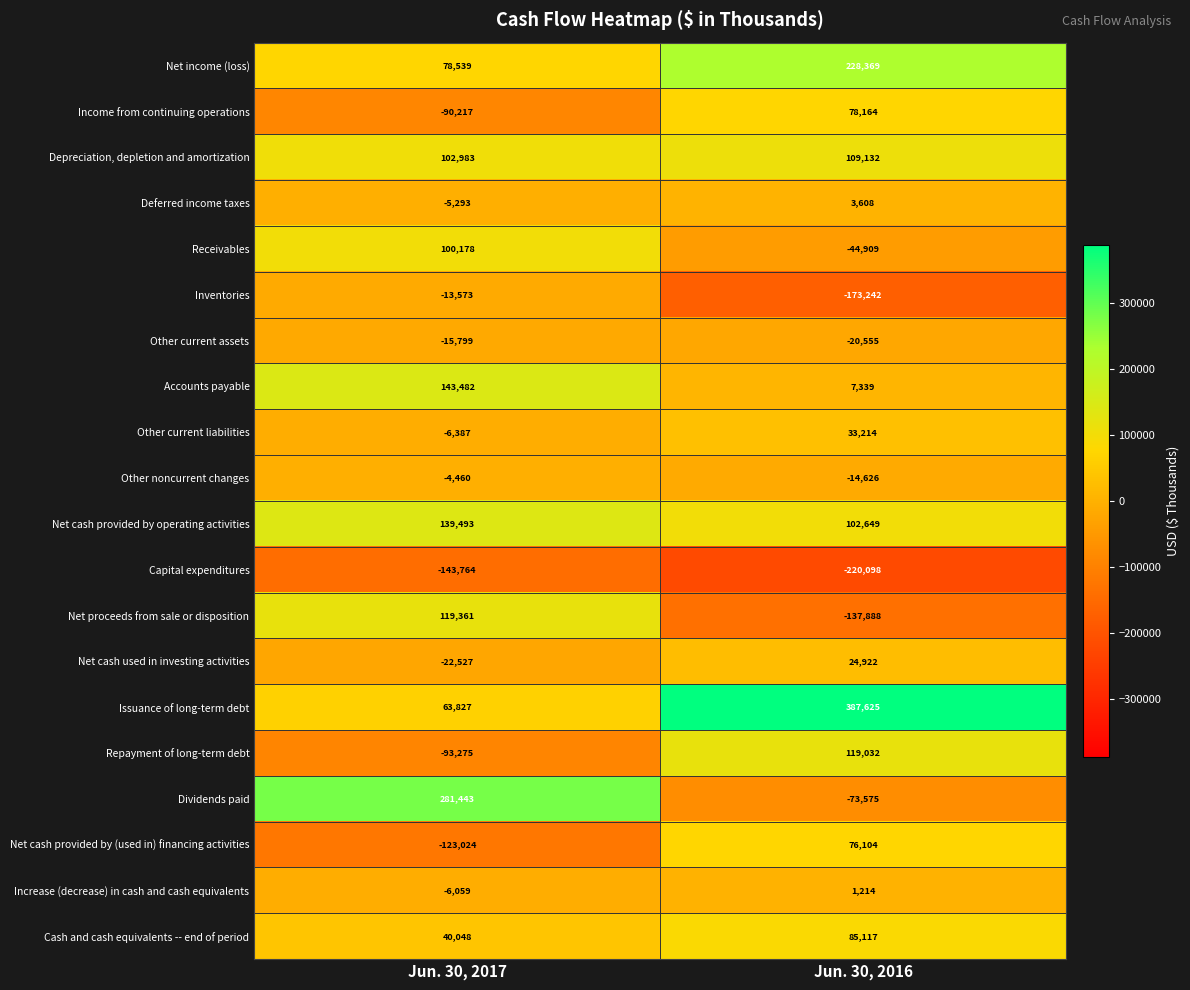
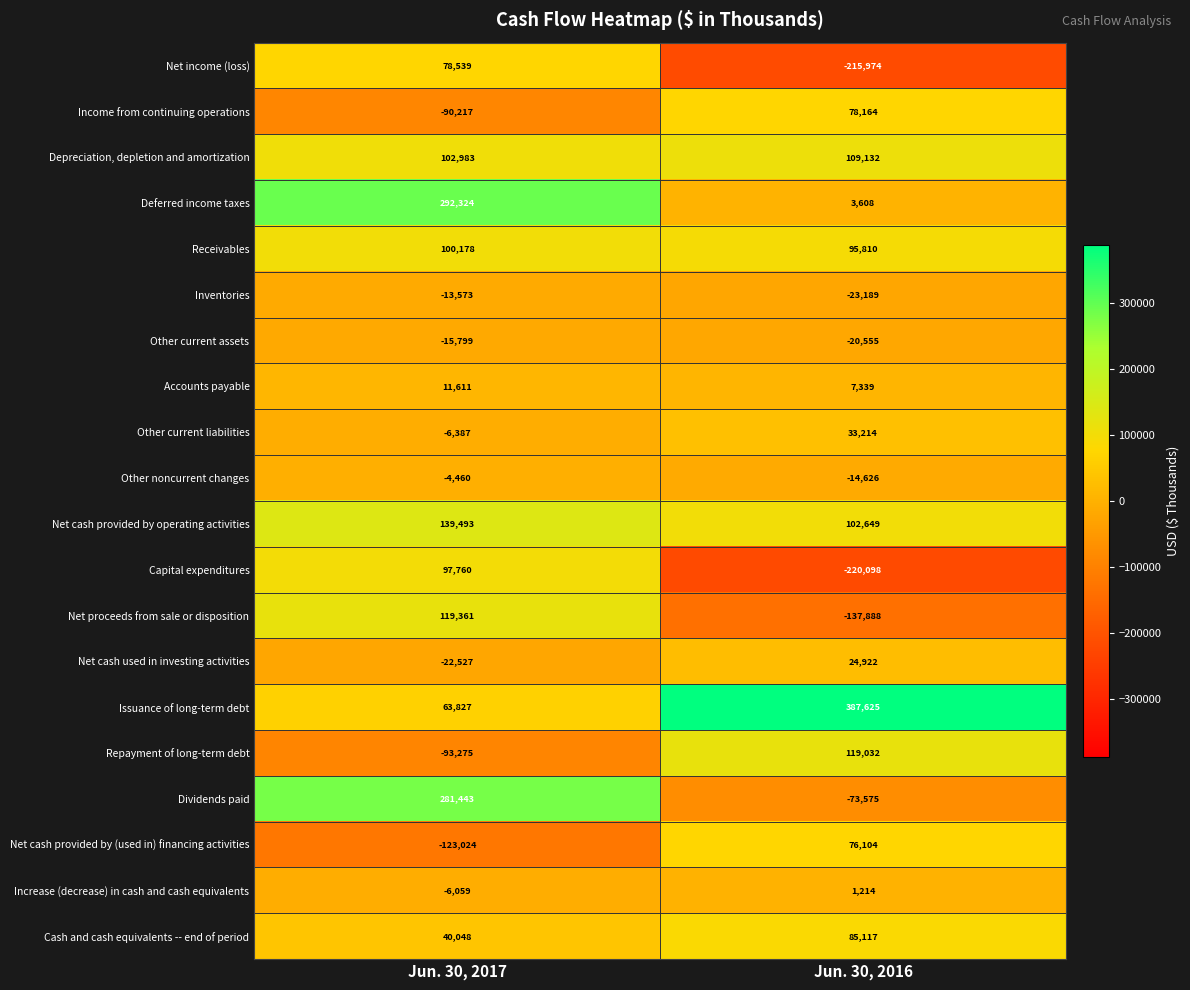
  {
    "Net income (loss)": {
      "Jun. 30, 2017": "78,539",
-     "Jun. 30, 2016": "228,369"
+     "Jun. 30, 2016": "-215,974"
    },
    "Income from continuing operations": {
      "Jun. 30, 2017": "-90,217",
      "Jun. 30, 2016": "78,164"
    },
    "Depreciation, depletion and amortization": {
      "Jun. 30, 2017": "102,983",
      "Jun. 30, 2016": "109,132"
    },
    "Deferred income taxes": {
-     "Jun. 30, 2017": "-5,293",
+     "Jun. 30, 2017": "292,324",
      "Jun. 30, 2016": "3,608"
    },
    "Receivables": {
      "Jun. 30, 2017": "100,178",
-     "Jun. 30, 2016": "-44,909"
+     "Jun. 30, 2016": "95,810"
    },
    "Inventories": {
      "Jun. 30, 2017": "-13,573",
-     "Jun. 30, 2016": "-173,242"
+     "Jun. 30, 2016": "-23,189"
    },
    "Other current assets": {
      "Jun. 30, 2017": "-15,799",
      "Jun. 30, 2016": "-20,555"
    },
    "Accounts payable": {
-     "Jun. 30, 2017": "143,482",
+     "Jun. 30, 2017": "11,611",
      "Jun. 30, 2016": "7,339"
    },
    "Other current liabilities": {
      "Jun. 30, 2017": "-6,387",
      "Jun. 30, 2016": "33,214"
    },
    "Other noncurrent changes": {
      "Jun. 30, 2017": "-4,460",
      "Jun. 30, 2016": "-14,626"
    },
    "Net cash provided by operating activities": {
      "Jun. 30, 2017": "139,493",
      "Jun. 30, 2016": "102,649"
    },
    "Capital expenditures": {
-     "Jun. 30, 2017": "-143,764",
+     "Jun. 30, 2017": "97,760",
      "Jun. 30, 2016": "-220,098"
    },
    "Net proceeds from sale or disposition": {
      "Jun. 30, 2017": "119,361",
      "Jun. 30, 2016": "-137,888"
    },
    "Net cash used in investing activities": {
      "Jun. 30, 2017": "-22,527",
      "Jun. 30, 2016": "24,922"
    },
    "Issuance of long-term debt": {
      "Jun. 30, 2017": "63,827",
      "Jun. 30, 2016": "387,625"
    },
    "Repayment of long-term debt": {
      "Jun. 30, 2017": "-93,275",
      "Jun. 30, 2016": "119,032"
    },
    "Dividends paid": {
      "Jun. 30, 2017": "281,443",
      "Jun. 30, 2016": "-73,575"
    },
    "Net cash provided by (used in) financing activities": {
      "Jun. 30, 2017": "-123,024",
      "Jun. 30, 2016": "76,104"
    },
    "Increase (decrease) in cash and cash equivalents": {
      "Jun. 30, 2017": "-6,059",
      "Jun. 30, 2016": "1,214"
    },
    "Cash and cash equivalents -- end of period": {
      "Jun. 30, 2017": "40,048",
      "Jun. 30, 2016": "85,117"
    }
  }
